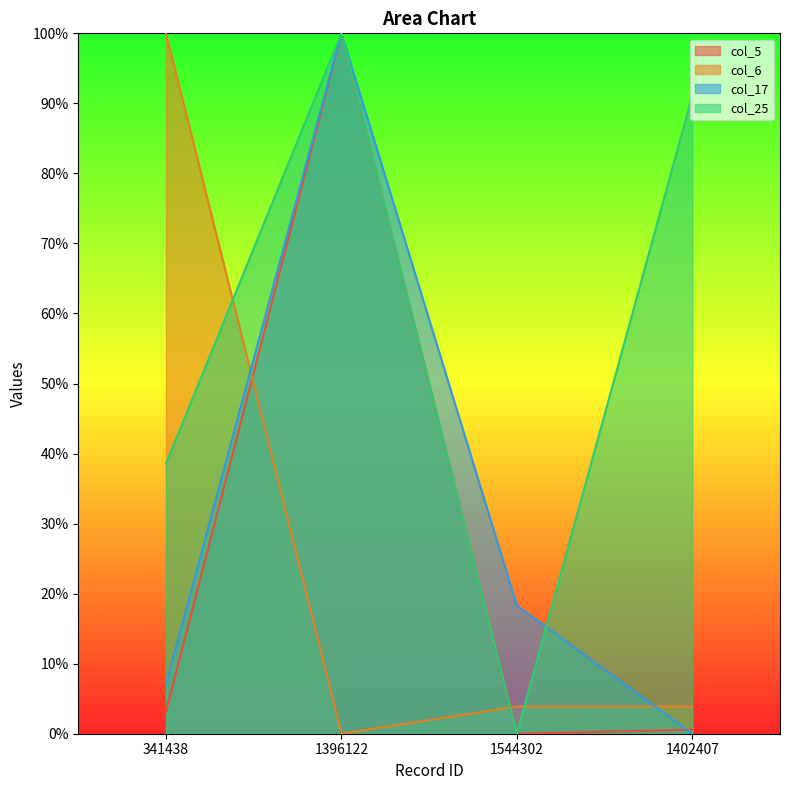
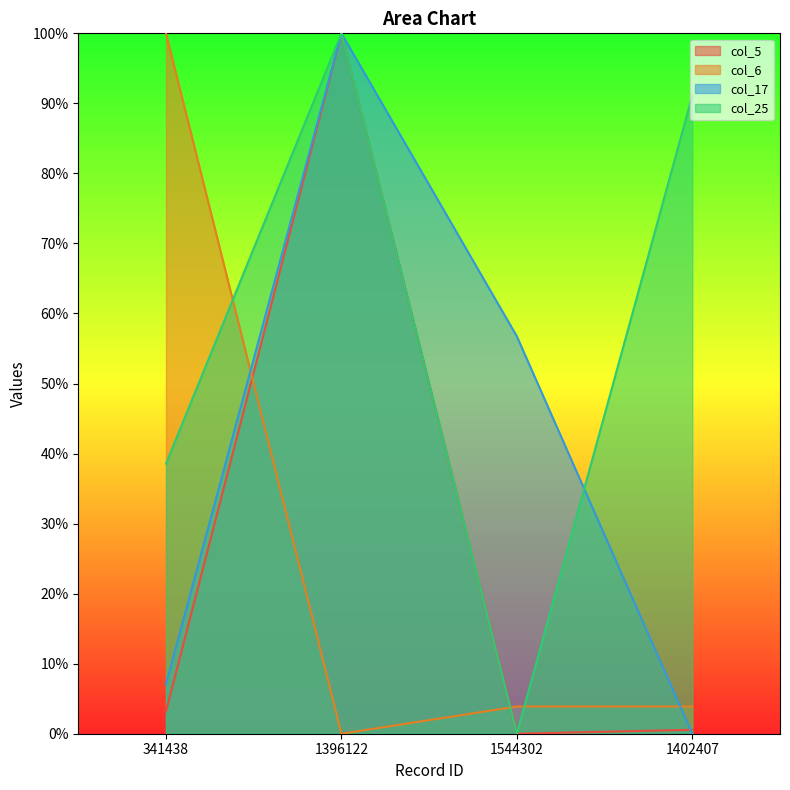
  {
    "col_17": {
      "341438": "7%",
-     "1544302": "18%",
+     "1544302": "57%",
      "1402407": "0%"
    },
    "col_25": {
      "341438": "39%"
    }
  }
